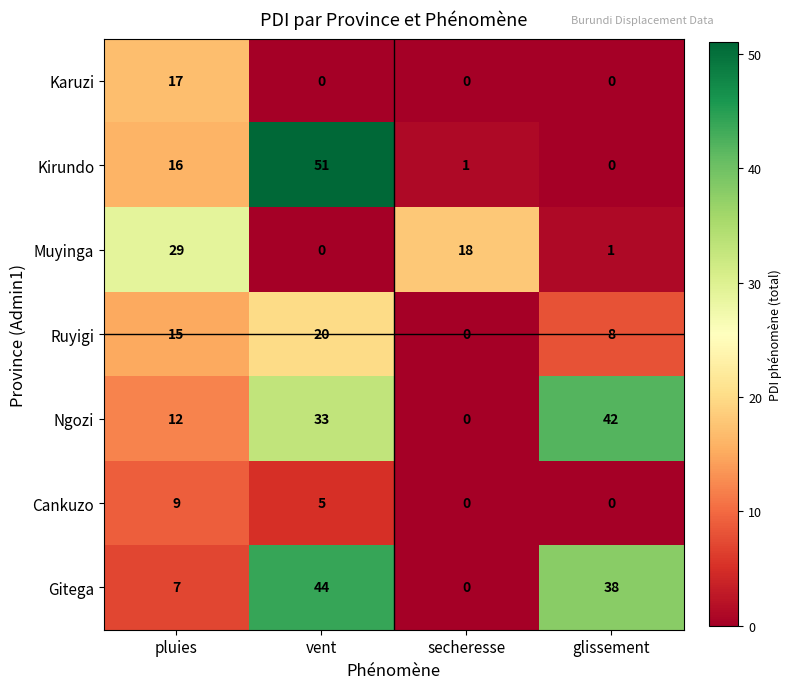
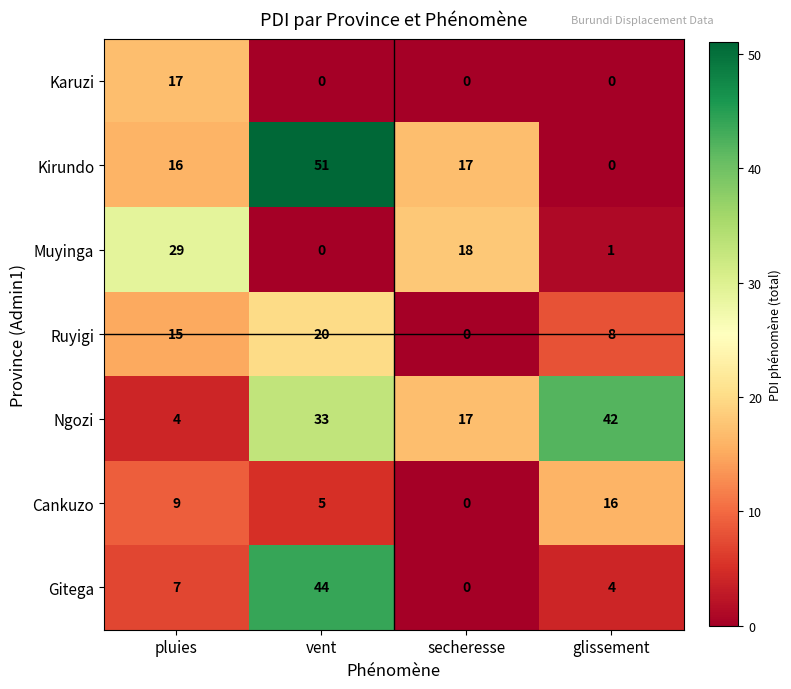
  {
    "Karuzi": {
      "pluies": 17,
      "vent": 0,
      "secheresse": 0,
      "glissement": 0
    },
    "Kirundo": {
      "pluies": 16,
      "vent": 51,
-     "secheresse": 1,
+     "secheresse": 17,
      "glissement": 0
    },
    "Muyinga": {
      "pluies": 29,
      "vent": 0,
      "secheresse": 18,
      "glissement": 1
    },
    "Ruyigi": {
      "pluies": 15,
      "vent": 20,
      "secheresse": 0,
      "glissement": 8
    },
    "Ngozi": {
-     "pluies": 12,
+     "pluies": 4,
      "vent": 33,
-     "secheresse": 0,
+     "secheresse": 17,
      "glissement": 42
    },
    "Cankuzo": {
      "pluies": 9,
      "vent": 5,
      "secheresse": 0,
-     "glissement": 0
+     "glissement": 16
    },
    "Gitega": {
      "pluies": 7,
      "vent": 44,
      "secheresse": 0,
-     "glissement": 38
+     "glissement": 4
    }
  }
